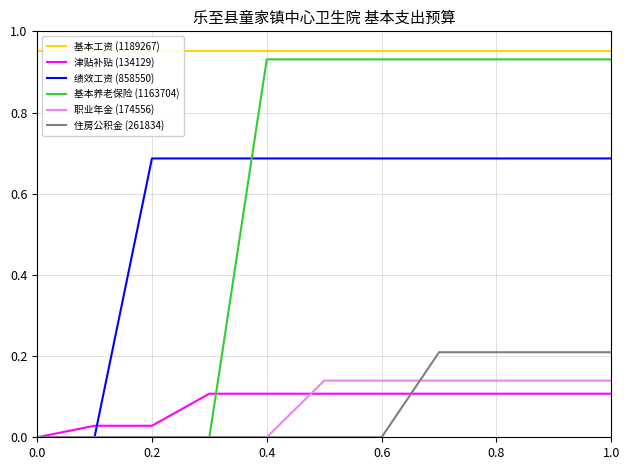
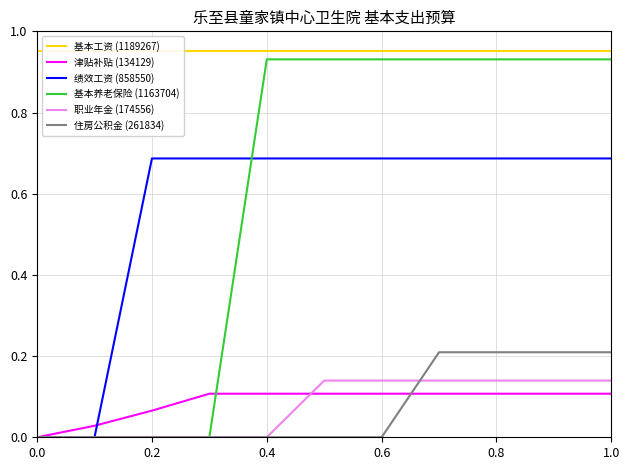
  {
    "基本工资 (1189267)": {
      "0.0": 0.95,
      "0.4": 0.95,
      "0.6": 0.95,
      "0.8": 0.95,
      "1.0": 0.95
    },
    "津贴补贴 (134129)": {
-     "0.2": 0.03,
+     "0.2": 0.07,
      "0.4": 0.11,
      "0.6": 0.11,
      "0.8": 0.11,
      "1.0": 0.11
    },
    "绩效工资 (858550)": {
      "0.2": 0.69,
      "0.4": 0.69,
      "0.6": 0.69,
      "0.8": 0.69,
      "1.0": 0.69
    },
    "基本养老保险 (1163704)": {
      "0.4": 0.93,
      "0.6": 0.93,
      "0.8": 0.93,
      "1.0": 0.93
    },
    "职业年金 (174556)": {
      "0.6": 0.14,
      "0.8": 0.14,
      "1.0": 0.14
    },
    "住房公积金 (261834)": {
      "0.6": 0.00,
      "0.8": 0.21,
      "1.0": 0.21
    }
  }
